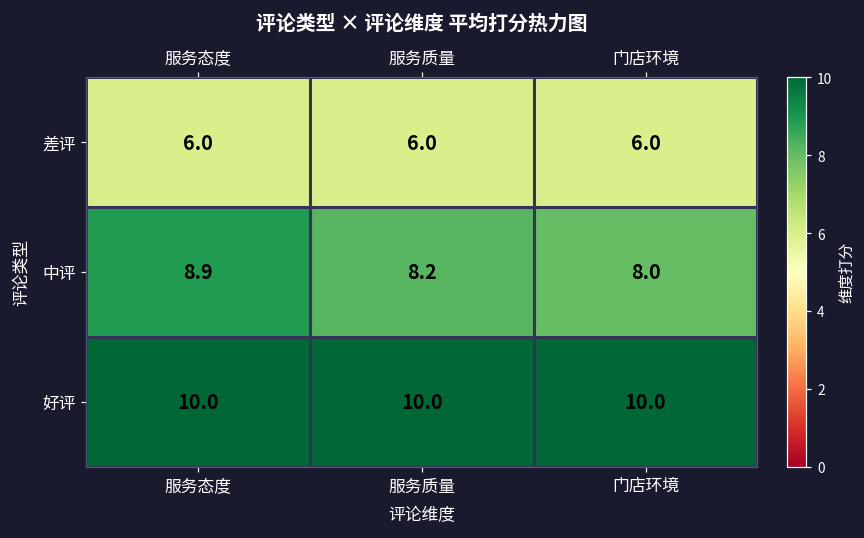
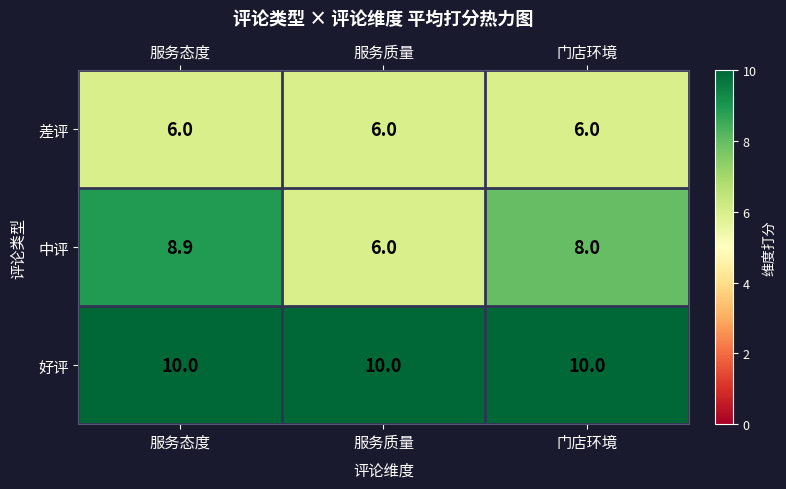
  {
    "差评": {
      "服务态度": 6.0,
      "服务质量": 6.0,
      "门店环境": 6.0
    },
    "中评": {
      "服务态度": 8.9,
-     "服务质量": 8.2,
+     "服务质量": 6.0,
      "门店环境": 8.0
    },
    "好评": {
      "服务态度": 10.0,
      "服务质量": 10.0,
      "门店环境": 10.0
    }
  }
